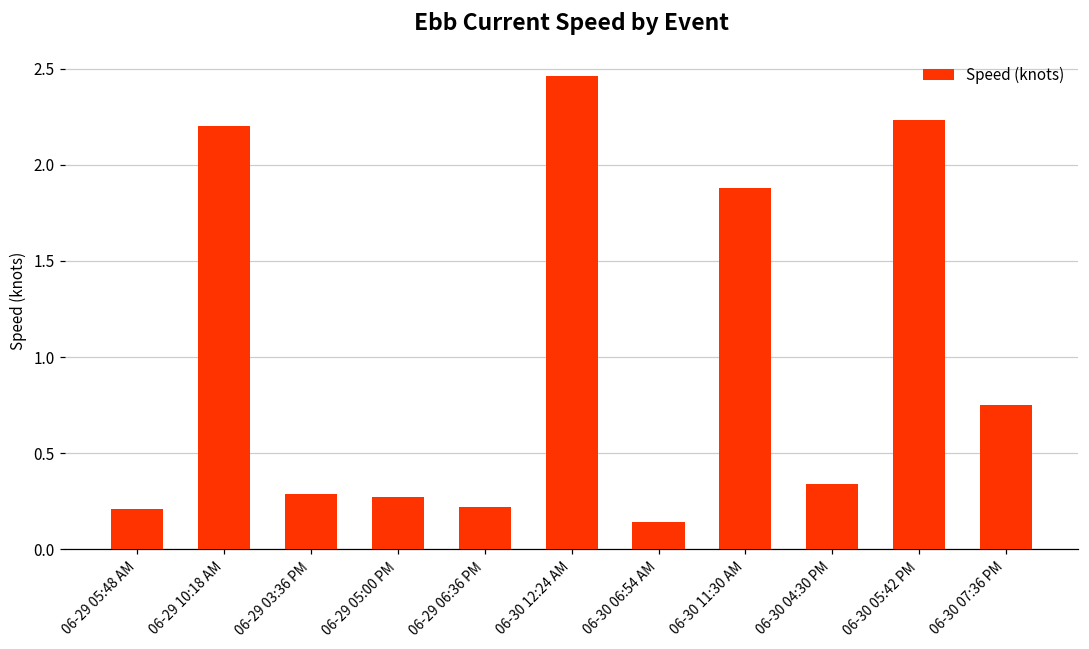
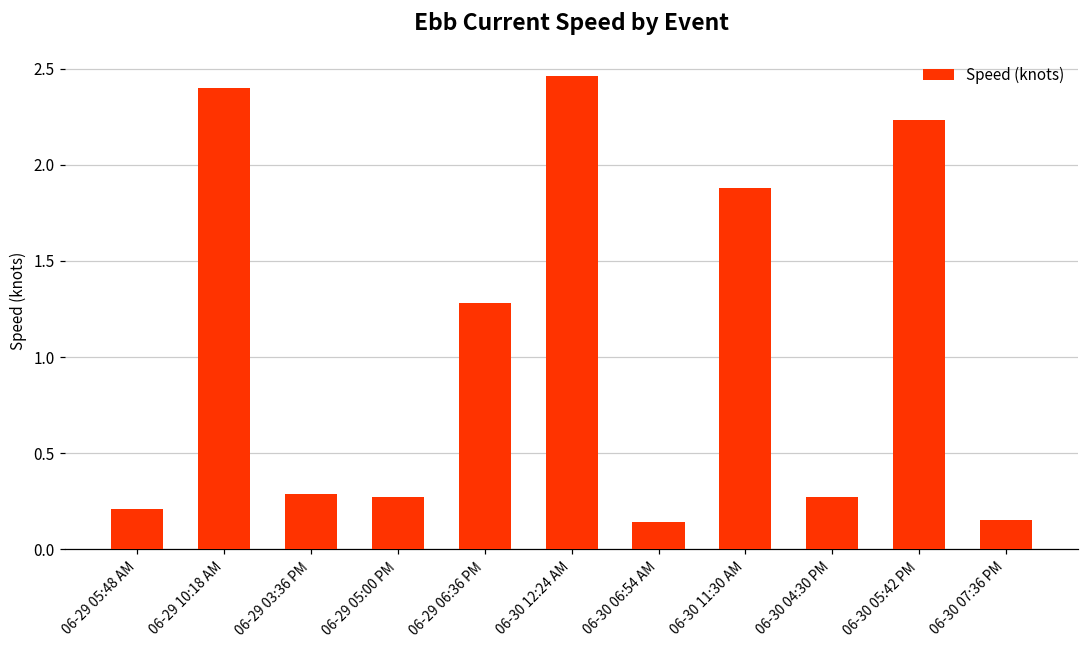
  {
    "06-29 05:48 AM": 0.21,
-   "06-29 10:18 AM": 2.20,
+   "06-29 10:18 AM": 2.40,
    "06-29 03:36 PM": 0.29,
    "06-29 05:00 PM": 0.27,
-   "06-29 06:36 PM": 0.22,
+   "06-29 06:36 PM": 1.28,
    "06-30 12:24 AM": 2.46,
    "06-30 06:54 AM": 0.14,
    "06-30 11:30 AM": 1.88,
-   "06-30 04:30 PM": 0.34,
+   "06-30 04:30 PM": 0.27,
    "06-30 05:42 PM": 2.23,
-   "06-30 07:36 PM": 0.75
+   "06-30 07:36 PM": 0.15
  }
